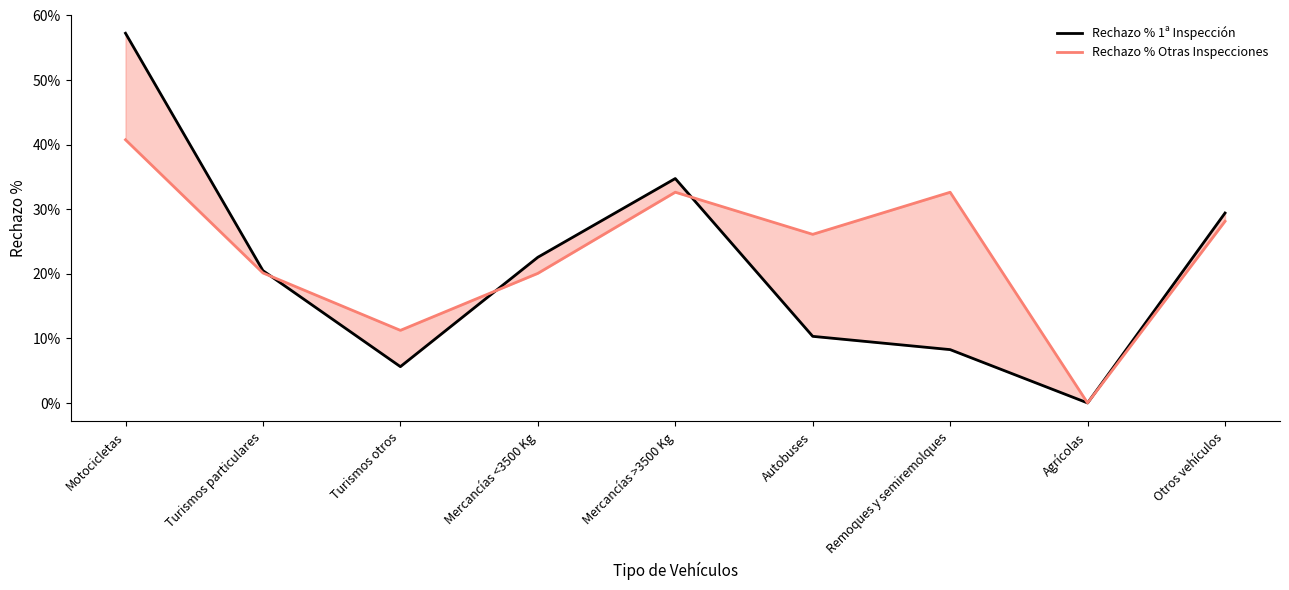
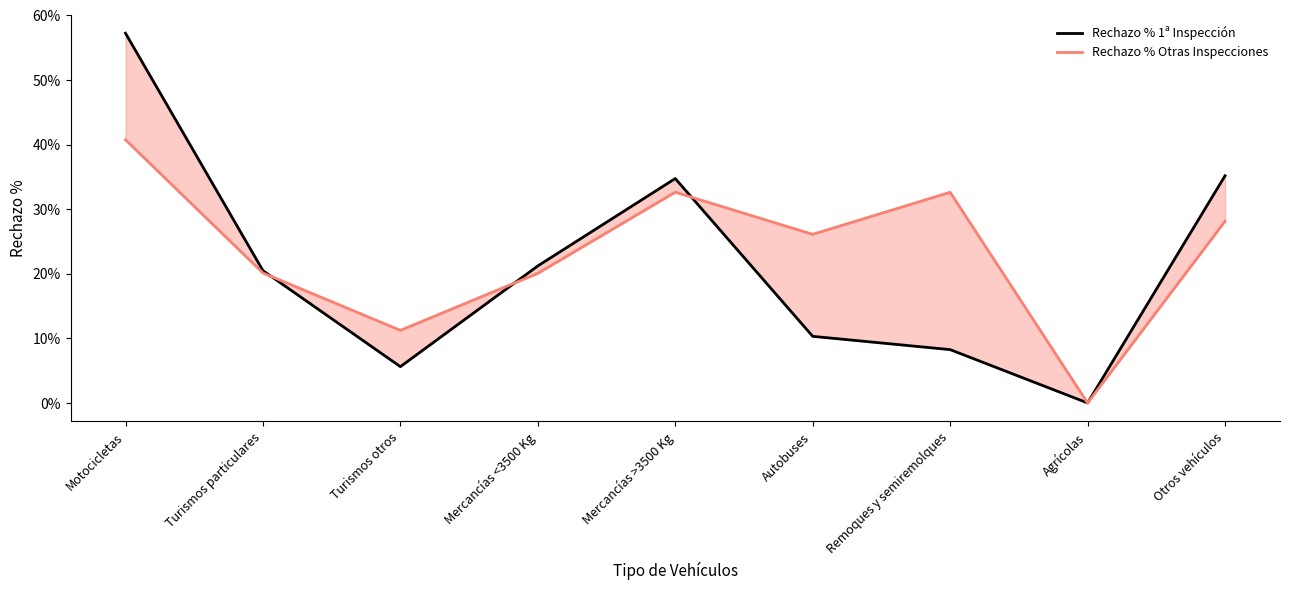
  {
    "Rechazo % 1ª Inspección": {
      "Turismos otros": "6%",
-     "Mercancías <3500 Kg": "23%",
+     "Mercancías <3500 Kg": "21%",
      "Autobuses": "10%",
      "Remoques y semiremolques": "8%",
-     "Otros vehículos": "29%"
+     "Otros vehículos": "35%"
    }
  }
